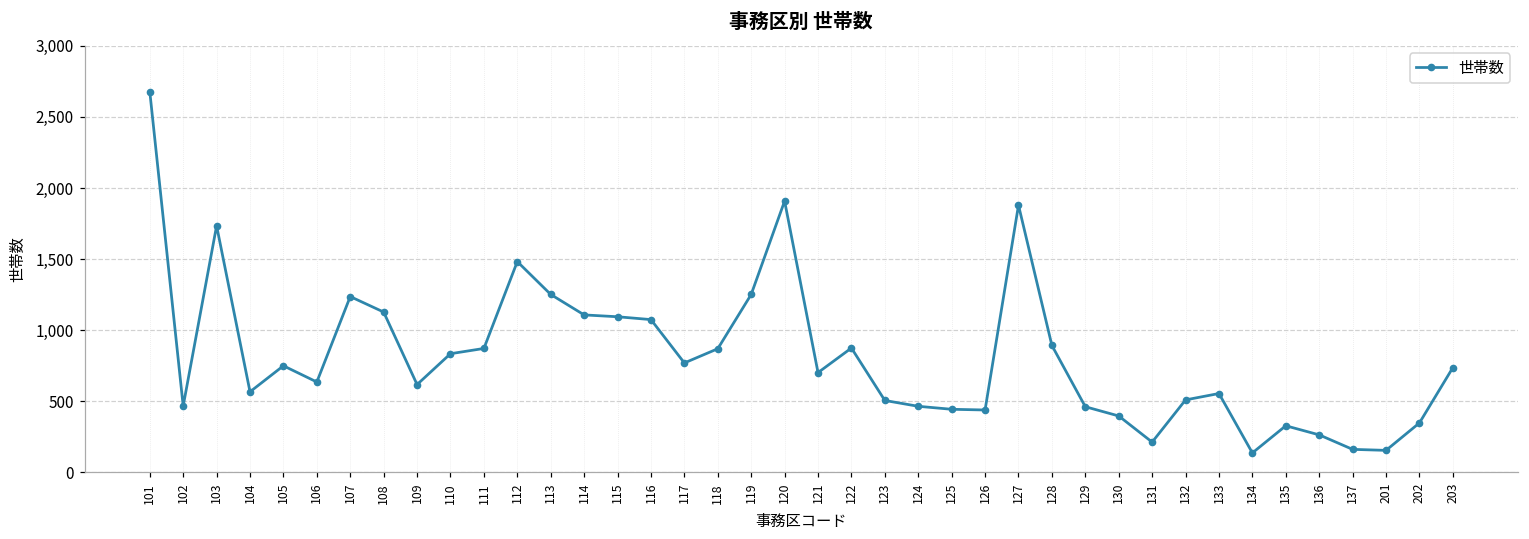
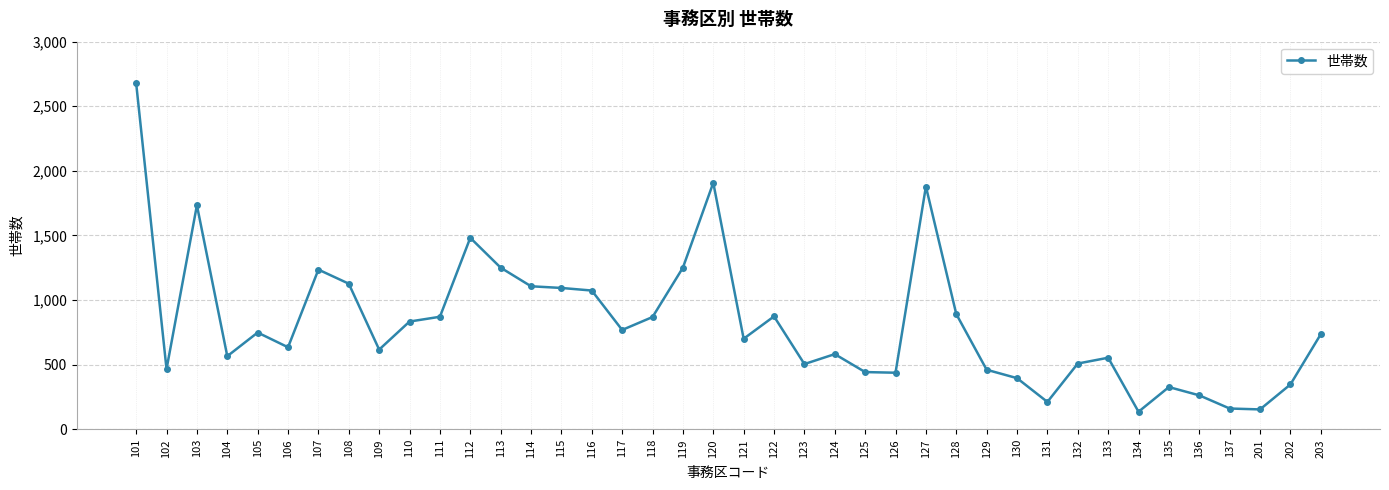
  {
    "101": "2,680",
    "102": "470",
    "103": "1,730",
    "104": "570",
    "105": "750",
    "106": "640",
    "107": "1,240",
    "108": "1,130",
    "109": "620",
    "110": "830",
    "111": "870",
    "112": "1,480",
    "113": "1,250",
    "114": "1,110",
    "115": "1,090",
    "116": "1,070",
    "117": "770",
    "118": "870",
    "119": "1,250",
    "120": "1,910",
    "121": "700",
    "122": "870",
    "123": "510",
-   "124": "460",
+   "124": "580",
    "125": "440",
    "126": "440",
    "127": "1,880",
    "128": "890",
    "129": "460",
    "130": "400",
    "131": "210",
    "132": "510",
    "133": "550",
    "134": "140",
    "135": "330",
    "136": "260",
    "137": "160",
    "201": "150",
    "202": "350",
    "203": "740"
  }
